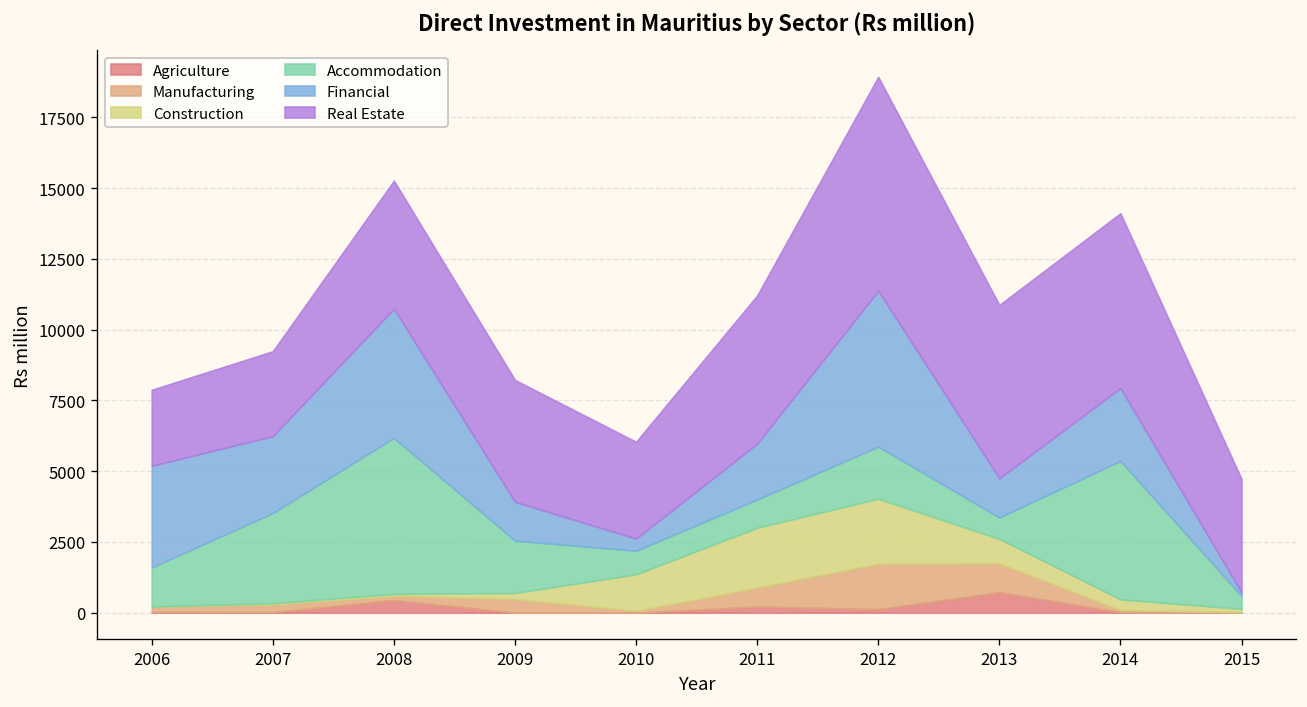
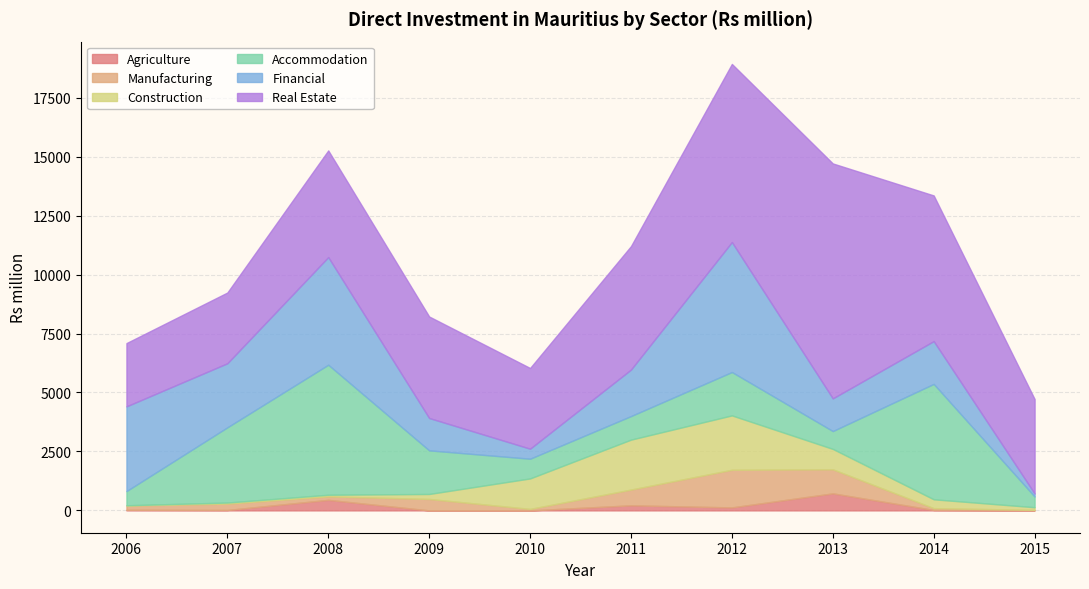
  {
    "Accommodation": {
-     "2006": 1400,
+     "2006": 600,
      "2007": 3200,
      "2008": 5500,
      "2009": 1800,
      "2010": 800,
      "2011": 1000,
      "2012": 1800,
      "2013": 800,
      "2014": 4900,
      "2015": 500
    },
    "Financial": {
      "2006": 3600,
      "2007": 2700,
      "2008": 4600,
      "2009": 1400,
      "2010": 400,
      "2011": 2000,
      "2012": 5500,
      "2013": 1400,
-     "2014": 2600,
+     "2014": 1800,
      "2015": 100
    },
    "Real Estate": {
      "2006": 2700,
      "2007": 3000,
      "2008": 4500,
      "2009": 4300,
      "2010": 3400,
      "2011": 5200,
      "2012": 7600,
-     "2013": 6100,
+     "2013": 10000,
      "2014": 6200,
      "2015": 4000
    }
  }
